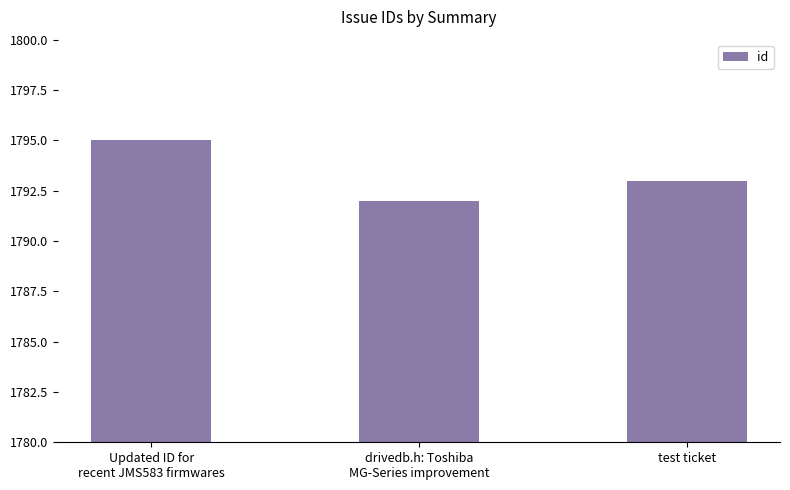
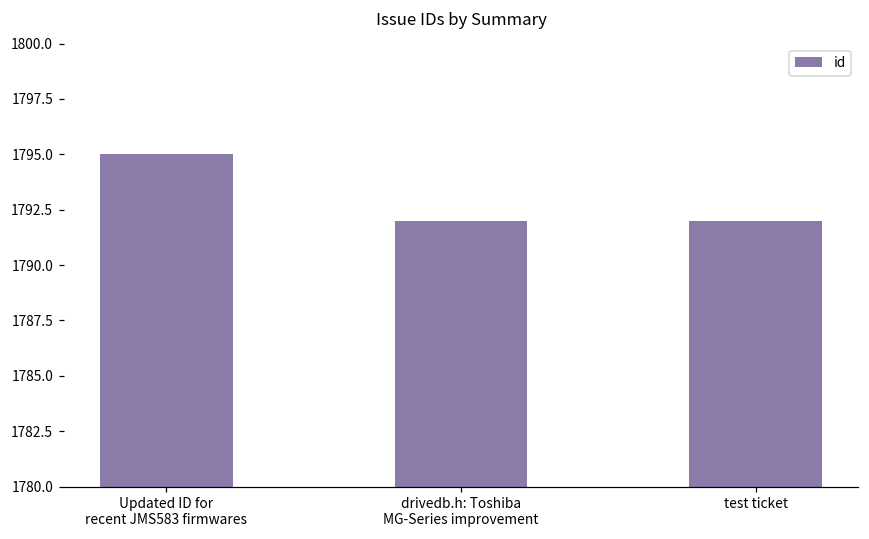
  {
    "Updated ID for recent JMS583 firmwares": 1795,
    "drivedb.h: Toshiba MG-Series improvement": 1792,
-   "test ticket": 1793
+   "test ticket": 1792
  }
